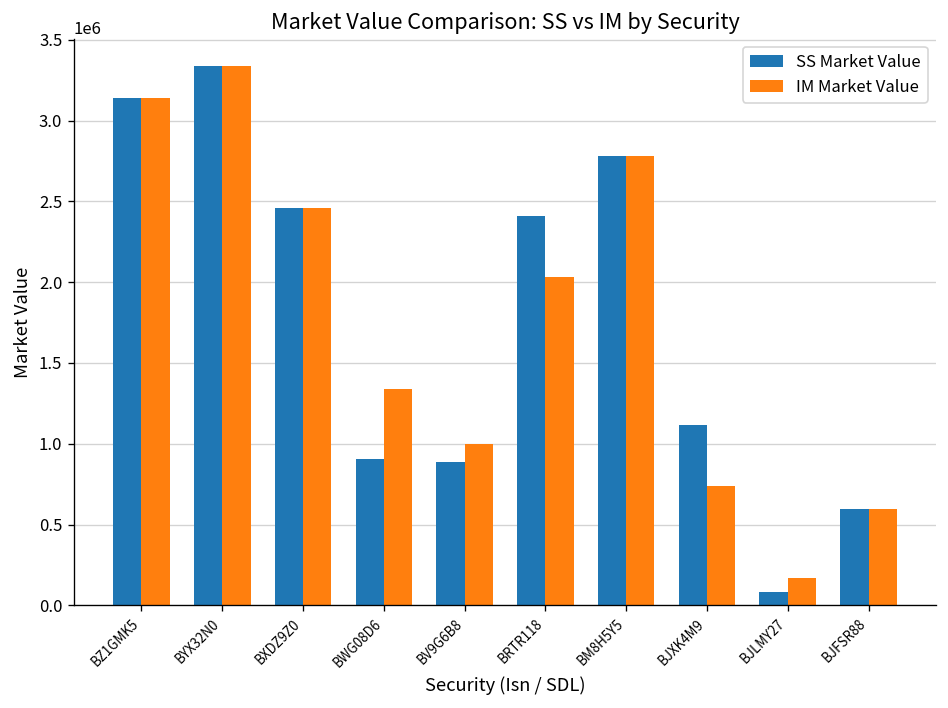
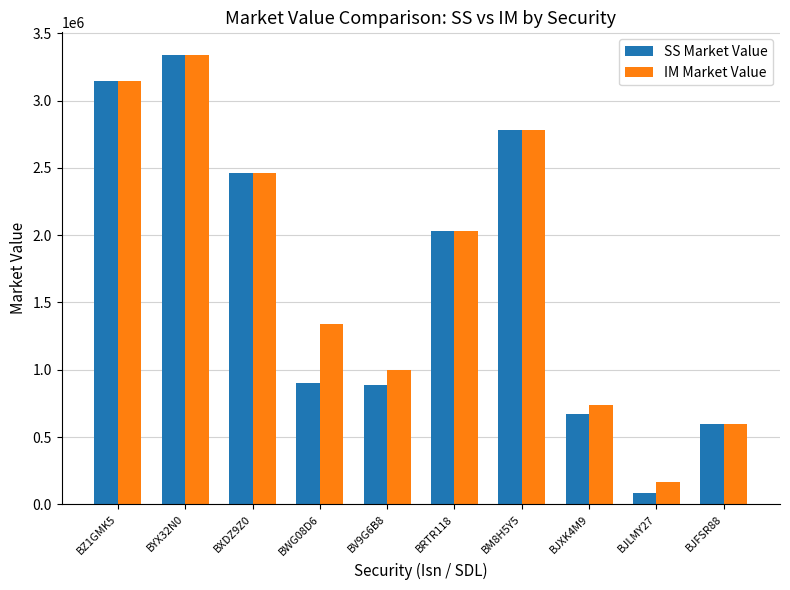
  {
    "SS Market Value": {
      "BZ1GMK5": 3140000,
      "BYX32N0": 3340000,
      "BXDZ9Z0": 2460000,
      "BWG08D6": 900000,
      "BV9G6B8": 890000,
-     "BRTR118": 2410000,
+     "BRTR118": 2030000,
      "BM8H5Y5": 2780000,
-     "BJXK4M9": 1120000,
+     "BJXK4M9": 670000,
      "BJLMY27": 80000,
      "BJFSR88": 600000
    },
    "IM Market Value": {
      "BZ1GMK5": 3140000,
      "BYX32N0": 3340000,
      "BXDZ9Z0": 2460000,
      "BWG08D6": 1340000,
      "BV9G6B8": 1000000,
      "BRTR118": 2030000,
      "BM8H5Y5": 2780000,
      "BJXK4M9": 740000,
      "BJLMY27": 170000,
      "BJFSR88": 600000
    }
  }
